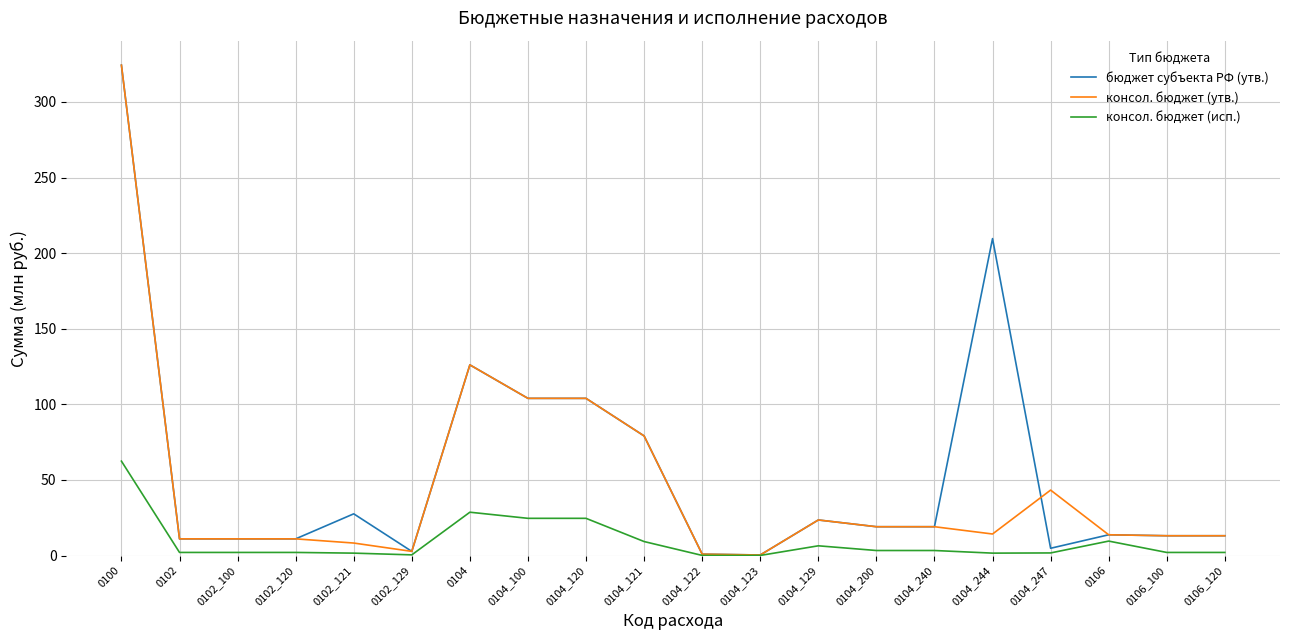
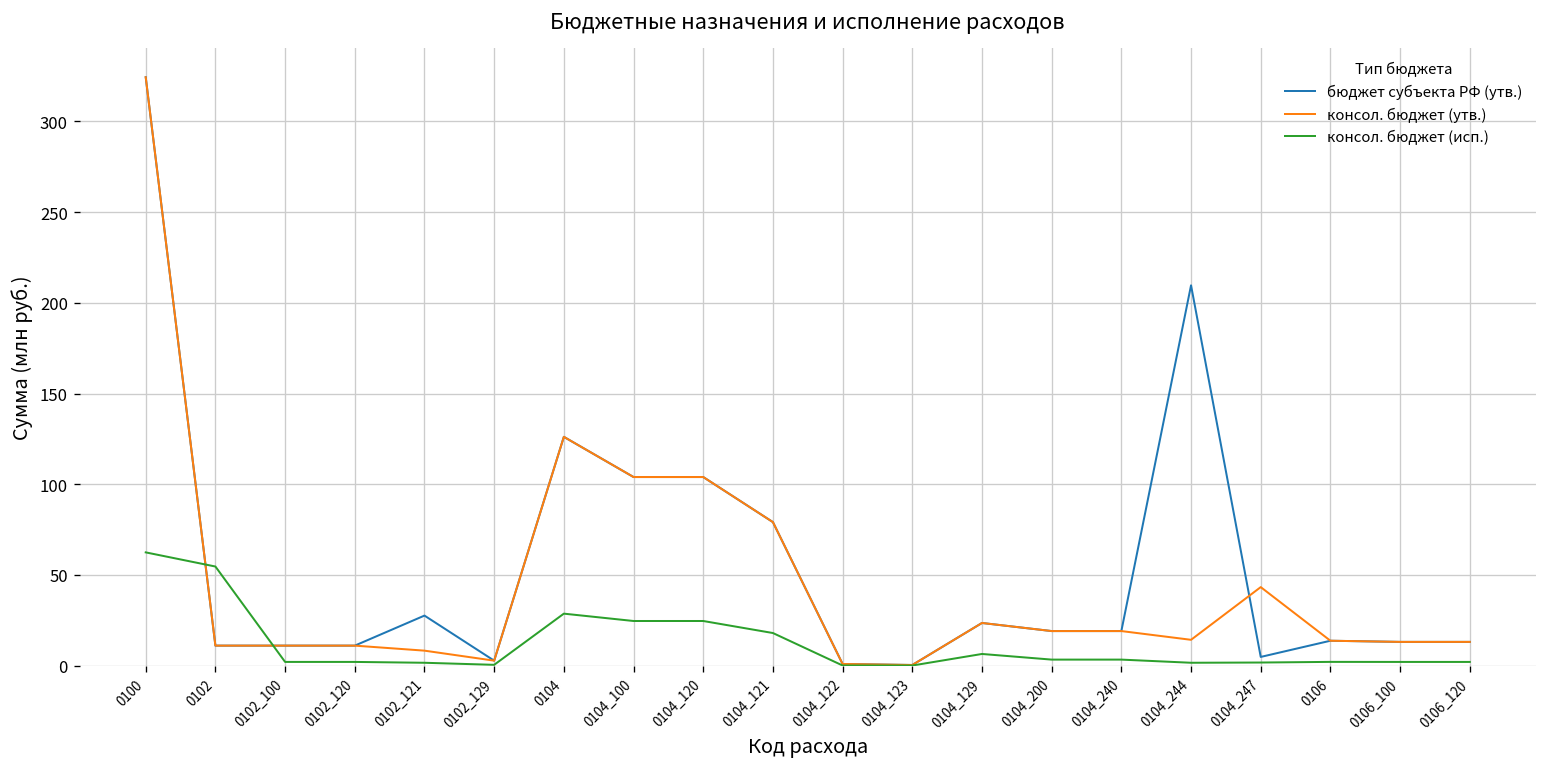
  {
    "бюджет субъекта РФ (утв.)": {
      "0102_121": 28,
      "0104_244": 210,
      "0104_247": 5
    },
    "консол. бюджет (утв.)": {
      "0102_121": 8,
      "0104_244": 14,
      "0104_247": 43
    },
    "консол. бюджет (исп.)": {
      "0100": 62,
-     "0102": 2,
+     "0102": 55,
      "0102_100": 2,
      "0102_120": 2,
      "0102_121": 2,
      "0102_129": 0,
      "0104": 29,
      "0104_100": 25,
      "0104_120": 25,
-     "0104_121": 9,
+     "0104_121": 18,
      "0104_129": 6,
      "0104_200": 3,
      "0104_240": 3,
      "0104_244": 2,
      "0104_247": 2,
-     "0106": 10,
+     "0106": 2,
      "0106_100": 2,
      "0106_120": 2
    }
  }
